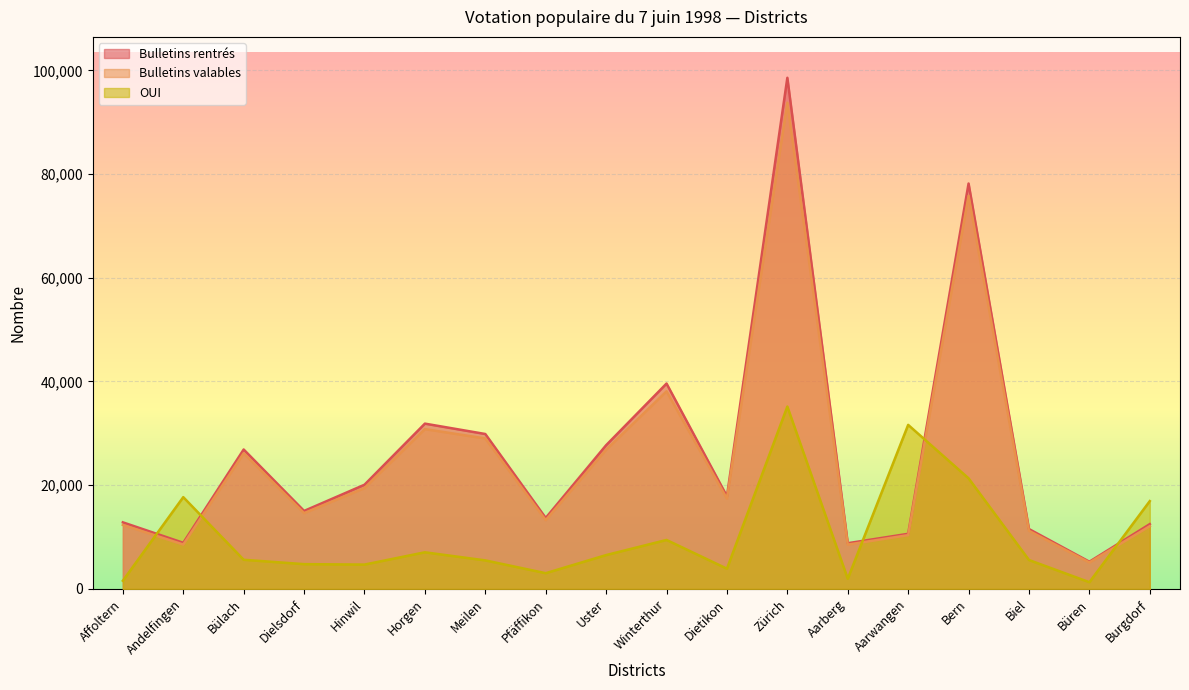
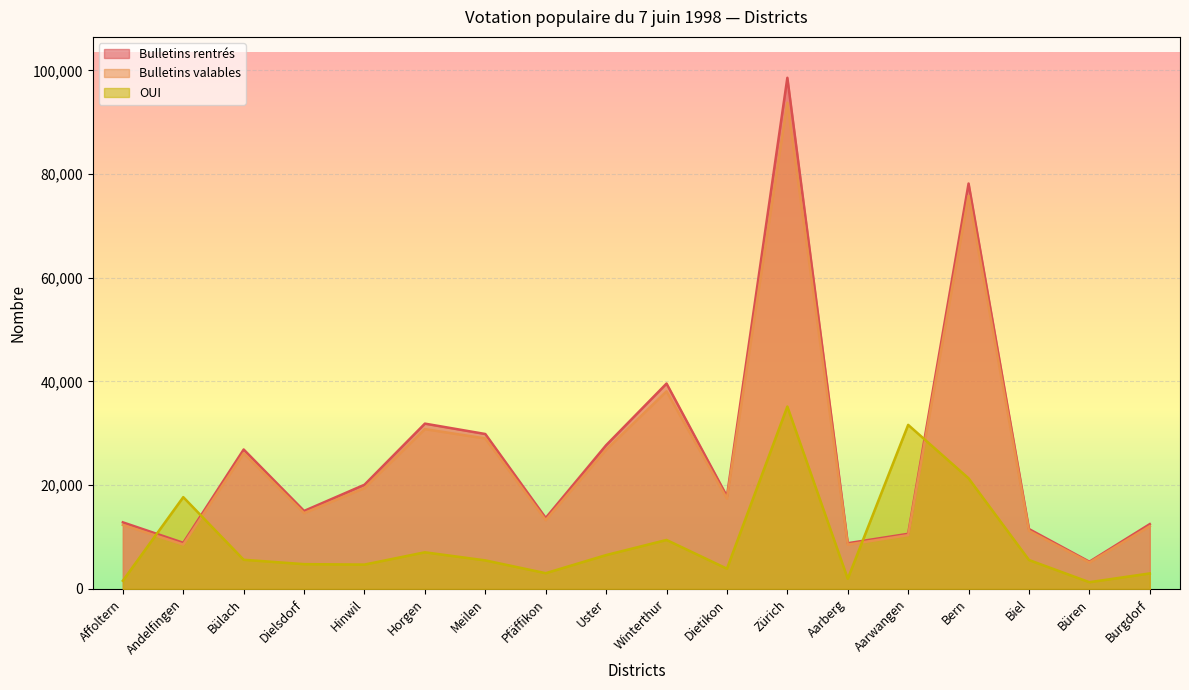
  {
    "OUI": {
      "Affoltern": "2,000",
      "Andelfingen": "18,000",
      "Bülach": "6,000",
      "Dielsdorf": "5,000",
      "Hinwil": "5,000",
      "Horgen": "7,000",
      "Meilen": "6,000",
      "Pfäffikon": "3,000",
      "Uster": "7,000",
      "Winterthur": "9,000",
      "Dietikon": "4,000",
      "Zürich": "35,000",
      "Aarberg": "2,000",
      "Aarwangen": "32,000",
      "Bern": "21,000",
      "Biel": "6,000",
      "Büren": "1,000",
-     "Burgdorf": "17,000"
+     "Burgdorf": "3,000"
    }
  }
